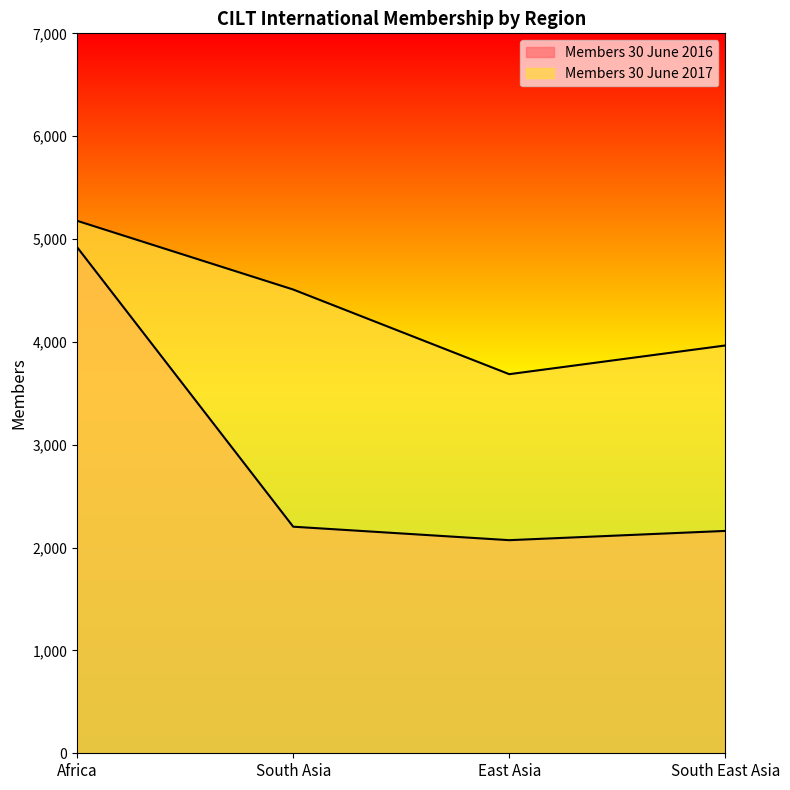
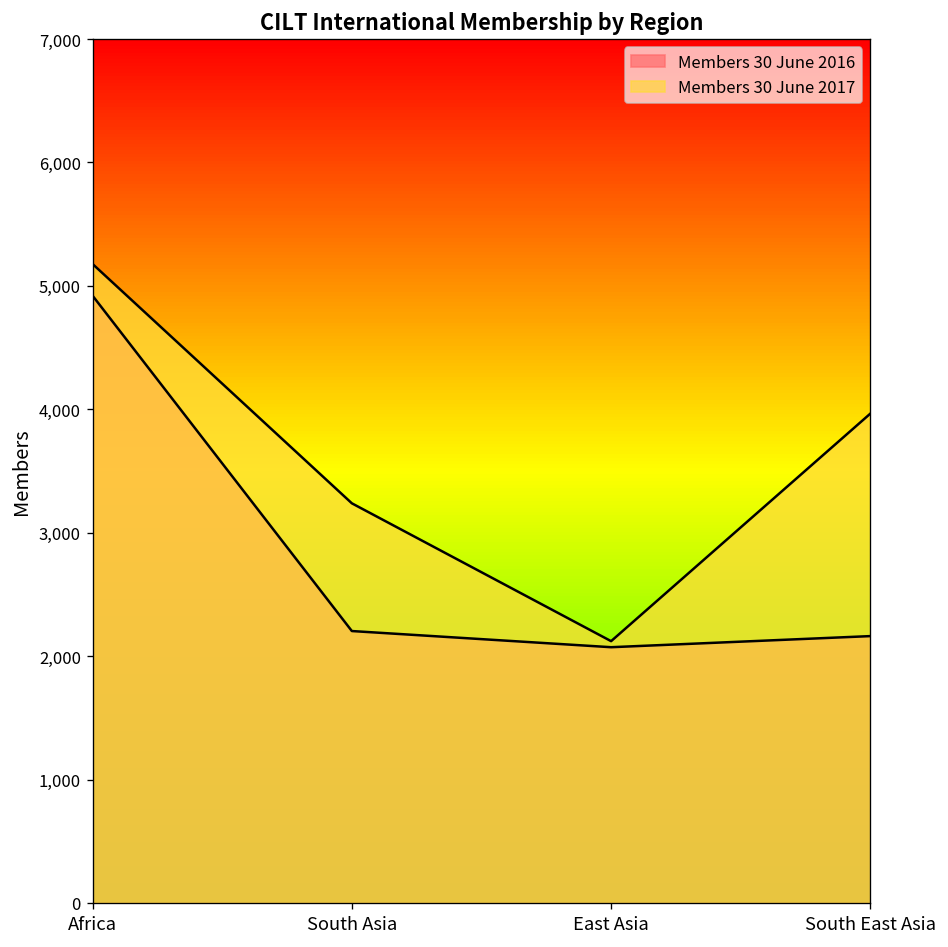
  {
    "Members 30 June 2016": {
      "Africa": "4,920",
      "South Asia": "2,200",
      "East Asia": "2,070",
      "South East Asia": "2,160"
    },
    "Members 30 June 2017": {
      "Africa": "5,180",
-     "South Asia": "4,510",
-     "East Asia": "3,690",
+     "South Asia": "3,240",
+     "East Asia": "2,120",
      "South East Asia": "3,970"
    }
  }
